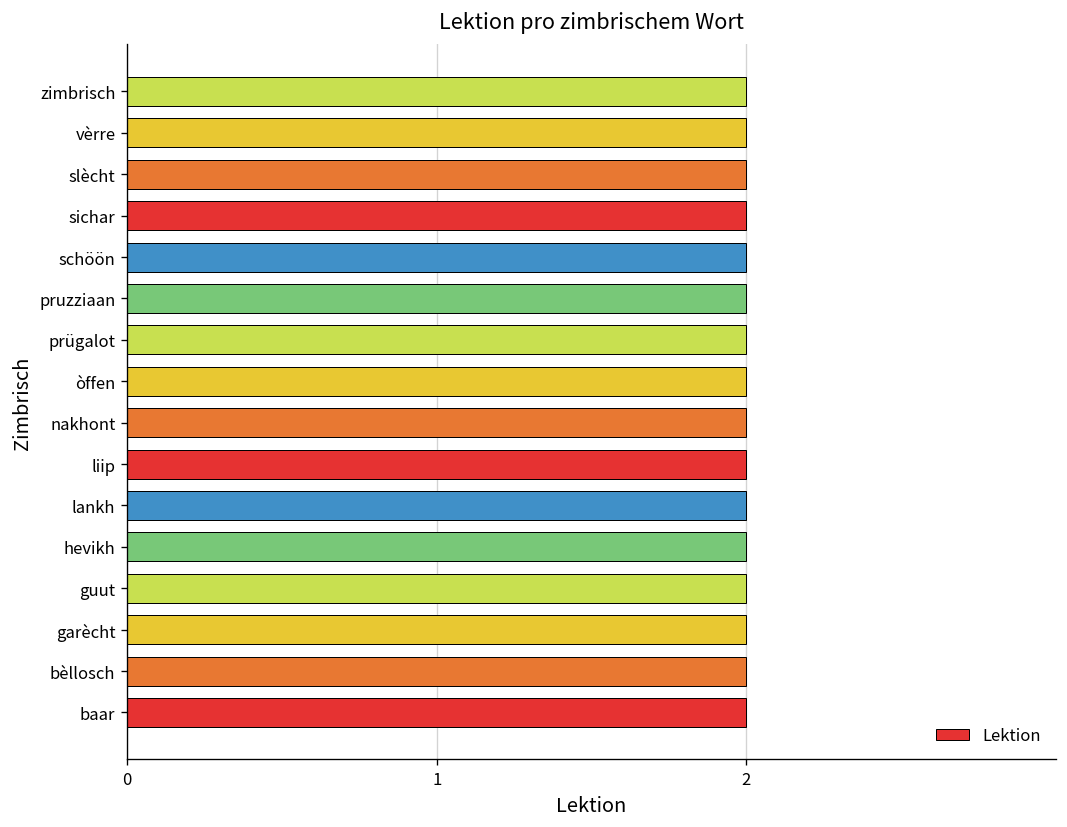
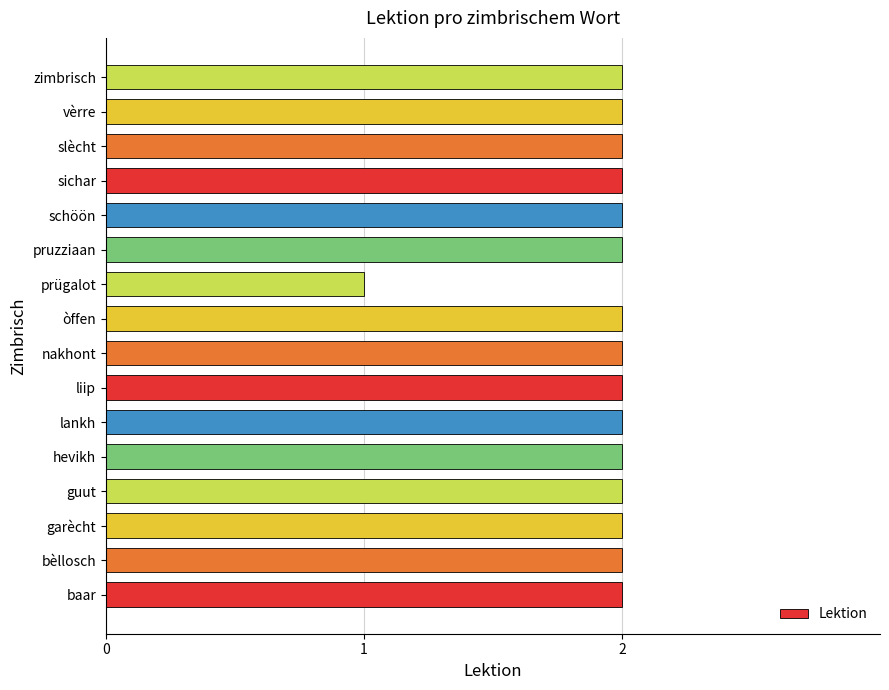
  {
    "zimbrisch": 2,
    "vèrre": 2,
    "slècht": 2,
    "sichar": 2,
    "schöön": 2,
    "pruzziaan": 2,
-   "prügalot": 2,
+   "prügalot": 1,
    "òffen": 2,
    "nakhont": 2,
    "liip": 2,
    "lankh": 2,
    "hevikh": 2,
    "guut": 2,
    "garècht": 2,
    "bèllosch": 2,
    "baar": 2
  }
